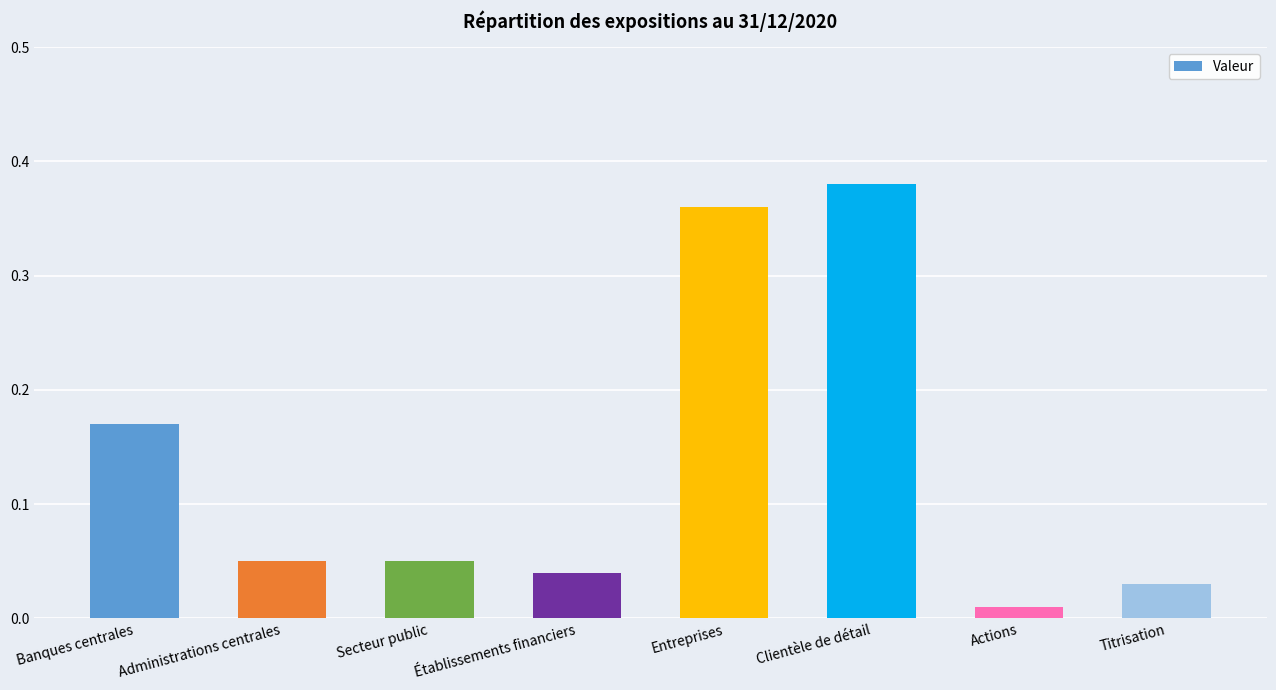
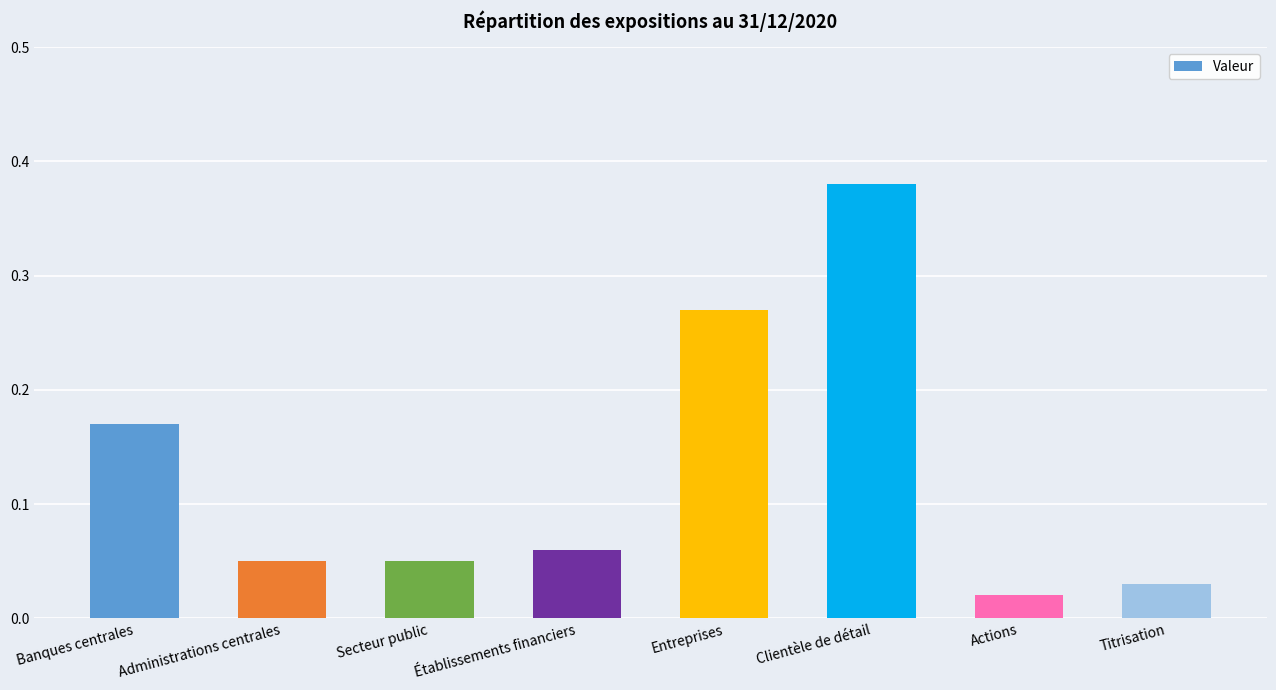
  {
    "Banques centrales": 0.17,
    "Administrations centrales": 0.05,
    "Secteur public": 0.05,
-   "Établissements financiers": 0.04,
-   "Entreprises": 0.36,
+   "Établissements financiers": 0.06,
+   "Entreprises": 0.27,
    "Clientèle de détail": 0.38,
-   "Actions": 0.01,
+   "Actions": 0.02,
    "Titrisation": 0.03
  }
